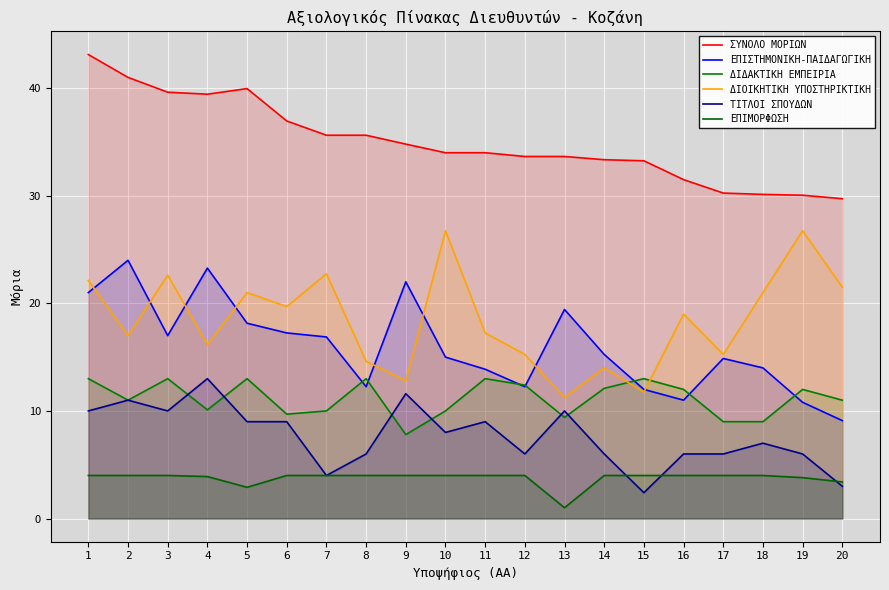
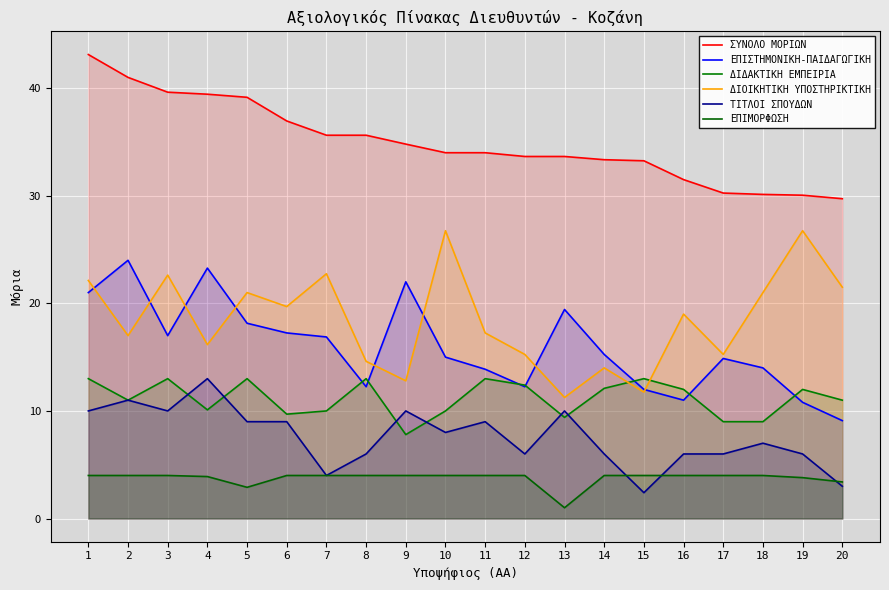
  {
    "ΣΥΝΟΛΟ ΜΟΡΙΩΝ": {
      "1": 43.1,
      "2": 41.0,
      "3": 39.6,
      "4": 39.4,
-     "5": 40.0,
+     "5": 39.2,
      "6": 37.0,
      "7": 35.6,
      "8": 35.6,
      "9": 34.8,
      "10": 34.0,
      "11": 34.0,
      "12": 33.7,
      "13": 33.7,
      "14": 33.4,
      "15": 33.3,
      "16": 31.5,
      "17": 30.3,
      "18": 30.1,
      "19": 30.1,
      "20": 29.7
    },
    "ΕΠΙΣΤΗΜΟΝΙΚΗ-ΠΑΙΔΑΓΩΓΙΚΗ": {
      "1": 21.0,
      "2": 24.0,
      "3": 17.0,
      "4": 23.3,
      "5": 18.2,
      "6": 17.3,
      "7": 16.9,
      "8": 12.3,
      "9": 22.0,
      "10": 15.0,
      "11": 13.9,
      "13": 19.4,
      "14": 15.3,
      "15": 12.0,
      "16": 11.0,
      "17": 14.9,
      "18": 14.0,
      "19": 10.8,
      "20": 9.1
    },
    "ΔΙΟΙΚΗΤΙΚΗ ΥΠΟΣΤΗΡΙΚΤΙΚΗ": {
      "1": 22.1,
      "2": 17.0,
      "3": 22.6,
      "4": 16.2,
      "5": 21.0,
      "6": 19.7,
      "7": 22.8,
      "8": 14.6,
      "9": 12.8,
      "10": 26.8,
      "11": 17.3,
      "12": 15.3,
      "13": 11.3,
      "14": 14.0,
      "15": 11.8,
      "16": 19.0,
      "17": 15.3,
      "18": 21.0,
      "19": 26.8,
      "20": 21.5
    },
    "ΤΙΤΛΟΙ ΣΠΟΥΔΩΝ": {
      "1": 10.0,
      "3": 10.0,
      "4": 13.0,
      "5": 9.0,
      "6": 9.0,
      "8": 6.0,
-     "9": 11.6,
+     "9": 10.0,
      "10": 8.0,
      "11": 9.0,
      "12": 6.0,
      "13": 10.0,
      "14": 6.0,
      "15": 2.4,
      "16": 6.0,
      "17": 6.0,
      "18": 7.0,
      "19": 6.0,
      "20": 3.0
    }
  }
